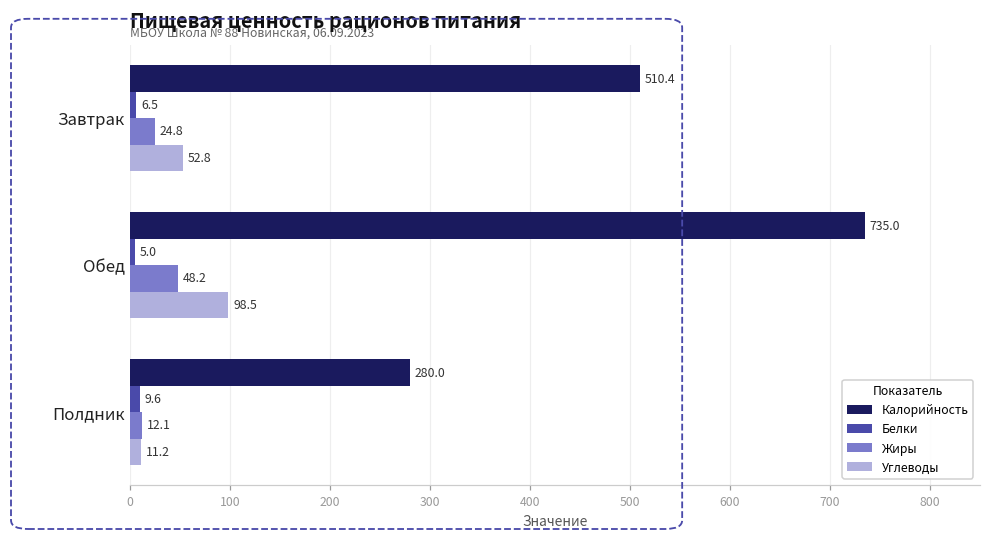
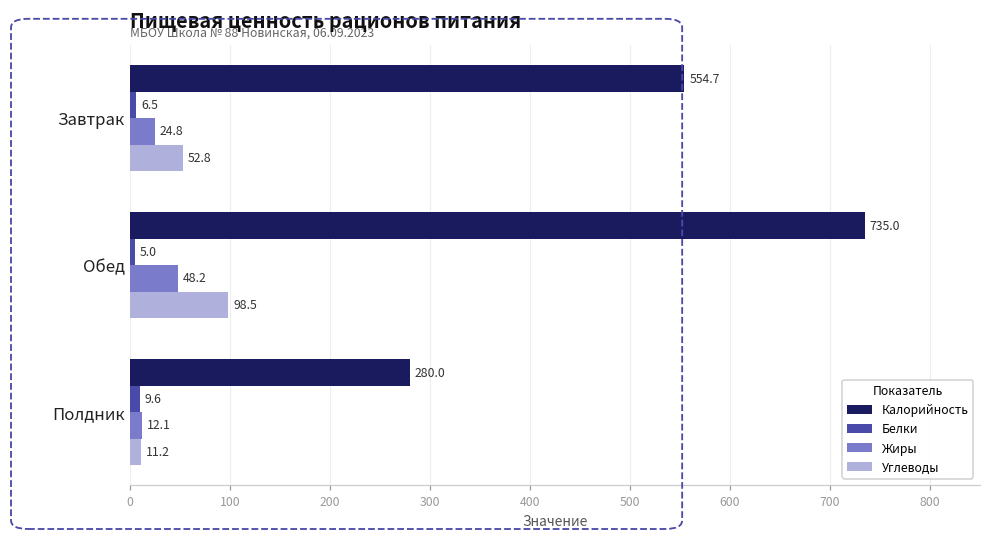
  {
    "Калорийность": {
-     "Завтрак": 510.4,
+     "Завтрак": 554.7,
      "Обед": 735.0,
      "Полдник": 280.0
    },
    "Белки": {
      "Завтрак": 6.5,
      "Обед": 5.0,
      "Полдник": 9.6
    },
    "Жиры": {
      "Завтрак": 24.8,
      "Обед": 48.2,
      "Полдник": 12.1
    },
    "Углеводы": {
      "Завтрак": 52.8,
      "Обед": 98.5,
      "Полдник": 11.2
    }
  }
